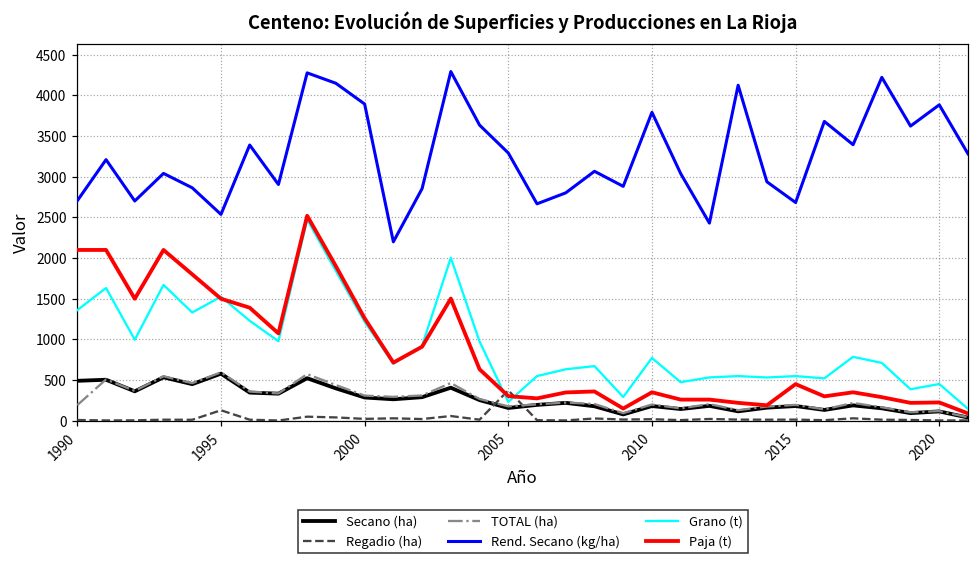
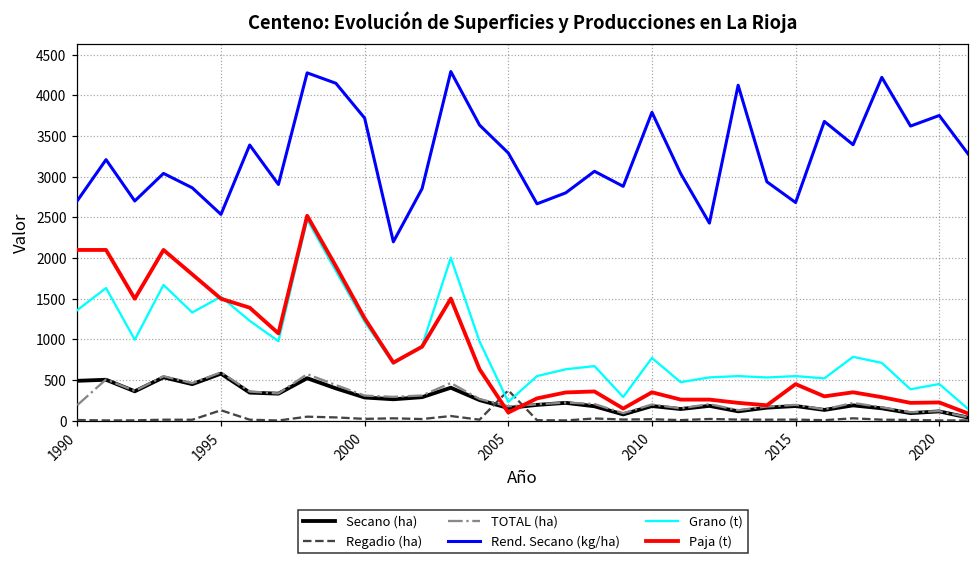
  {
    "Secano (ha)": {
      "1990": 500
    },
    "Regadio (ha)": {
      "1990": 0,
      "1995": 100,
      "2000": 0,
      "2005": 400,
      "2010": 0,
      "2015": 0,
      "2020": 0
    },
    "TOTAL (ha)": {
      "1990": 200
    },
    "Rend. Secano (kg/ha)": {
      "1990": 2700,
      "1995": 2500,
-     "2000": 3900,
+     "2000": 3700,
      "2005": 3300,
      "2010": 3800,
      "2015": 2700,
-     "2020": 3900
+     "2020": 3800
    },
    "Grano (t)": {
      "1990": 1400,
      "2000": 1200,
      "2005": 200,
      "2010": 800,
      "2015": 500,
      "2020": 500
    },
    "Paja (t)": {
      "1990": 2100,
      "2000": 1300,
-     "2005": 300,
+     "2005": 100,
      "2010": 400,
      "2015": 500,
      "2020": 200
    }
  }
